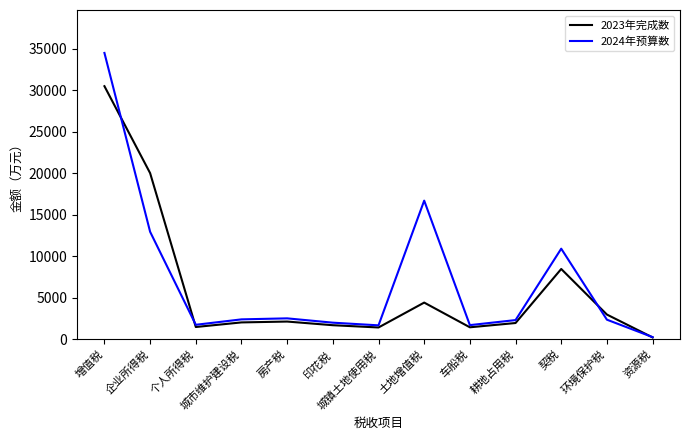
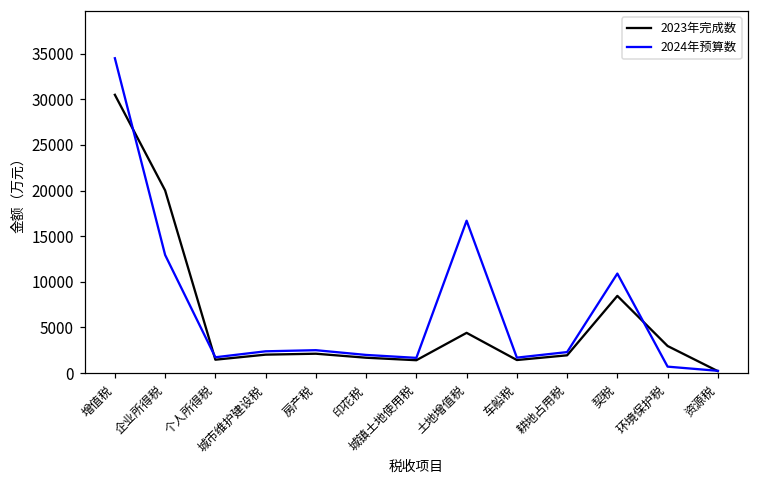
  {
    "2023年完成数": {
      "增值税": 30000,
      "企业所得税": 20000,
      "城市维护建设税": 2000,
      "房产税": 2000,
      "土地增值税": 4000,
      "耕地占用税": 2000,
      "契税": 8000,
      "环境保护税": 3000
    },
    "2024年预算数": {
      "增值税": 34000,
      "企业所得税": 13000,
      "城市维护建设税": 2000,
      "房产税": 3000,
      "土地增值税": 17000,
      "耕地占用税": 2000,
      "契税": 11000,
-     "环境保护税": 2000
+     "环境保护税": 1000
    }
  }
